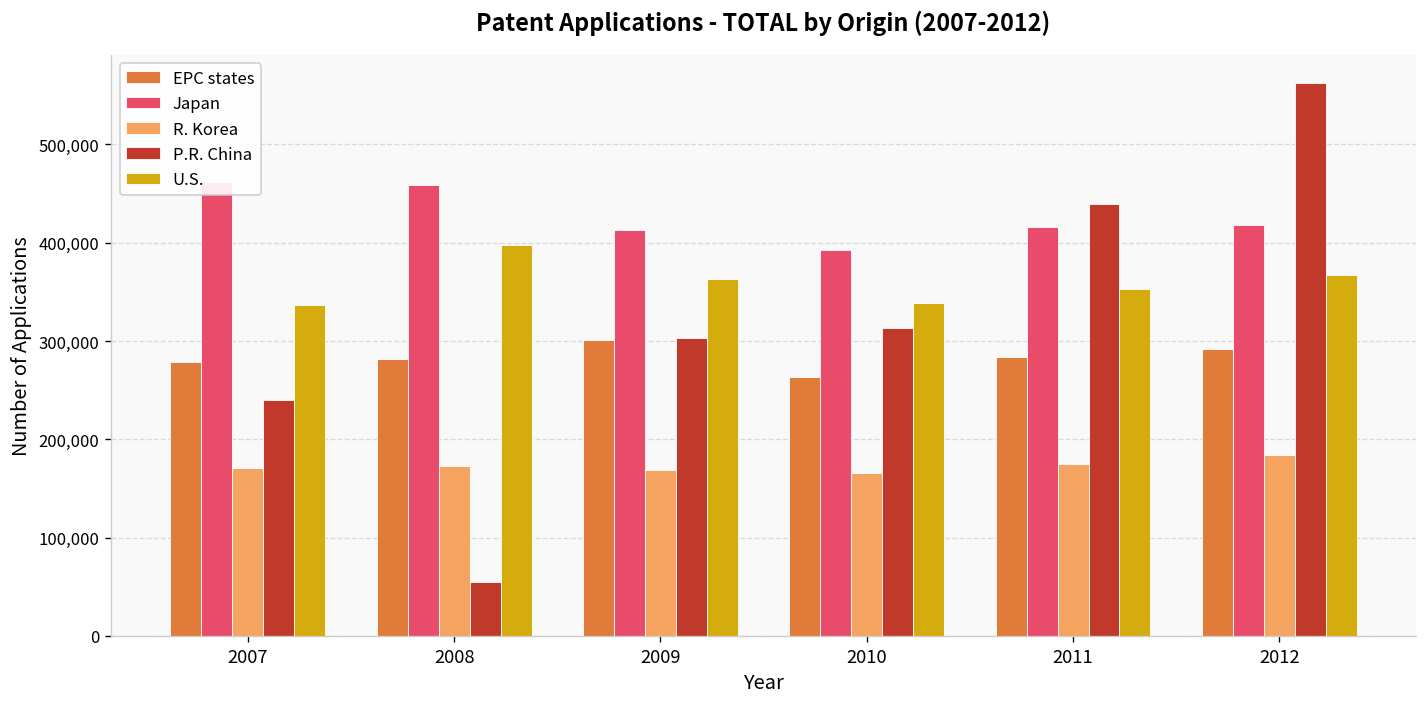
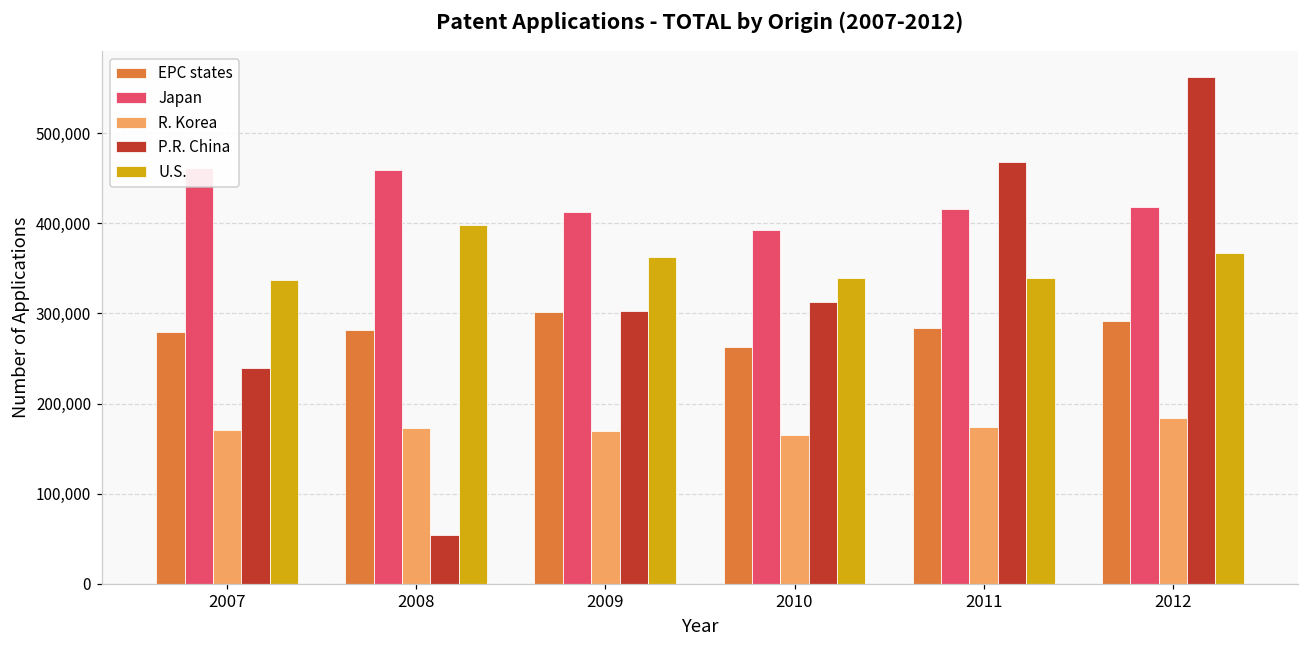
  {
    "EPC states": {
      "2007": "280,000",
      "2008": "280,000",
      "2009": "300,000",
      "2010": "260,000",
      "2011": "280,000",
      "2012": "290,000"
    },
    "Japan": {
      "2008": "460,000",
      "2009": "410,000",
      "2010": "390,000",
      "2011": "420,000",
      "2012": "420,000"
    },
    "R. Korea": {
      "2007": "170,000",
      "2008": "170,000",
      "2009": "170,000",
      "2010": "170,000",
      "2011": "170,000",
      "2012": "180,000"
    },
    "P.R. China": {
      "2007": "240,000",
      "2008": "50,000",
      "2009": "300,000",
      "2010": "310,000",
-     "2011": "440,000",
+     "2011": "470,000",
      "2012": "560,000"
    },
    "U.S.": {
      "2007": "340,000",
      "2008": "400,000",
      "2009": "360,000",
      "2010": "340,000",
-     "2011": "350,000",
+     "2011": "340,000",
      "2012": "370,000"
    }
  }
